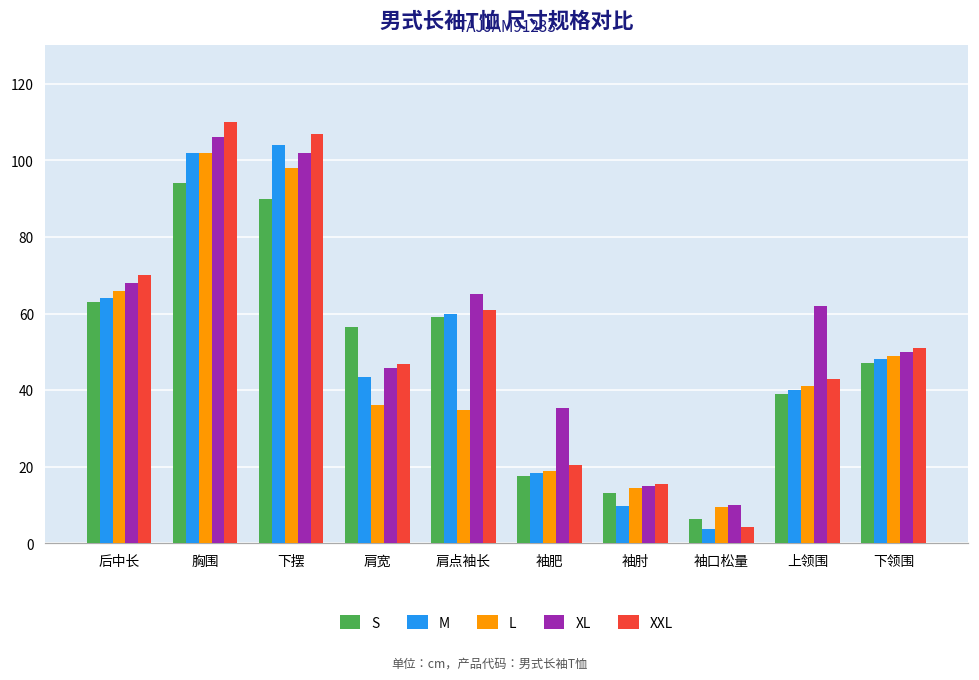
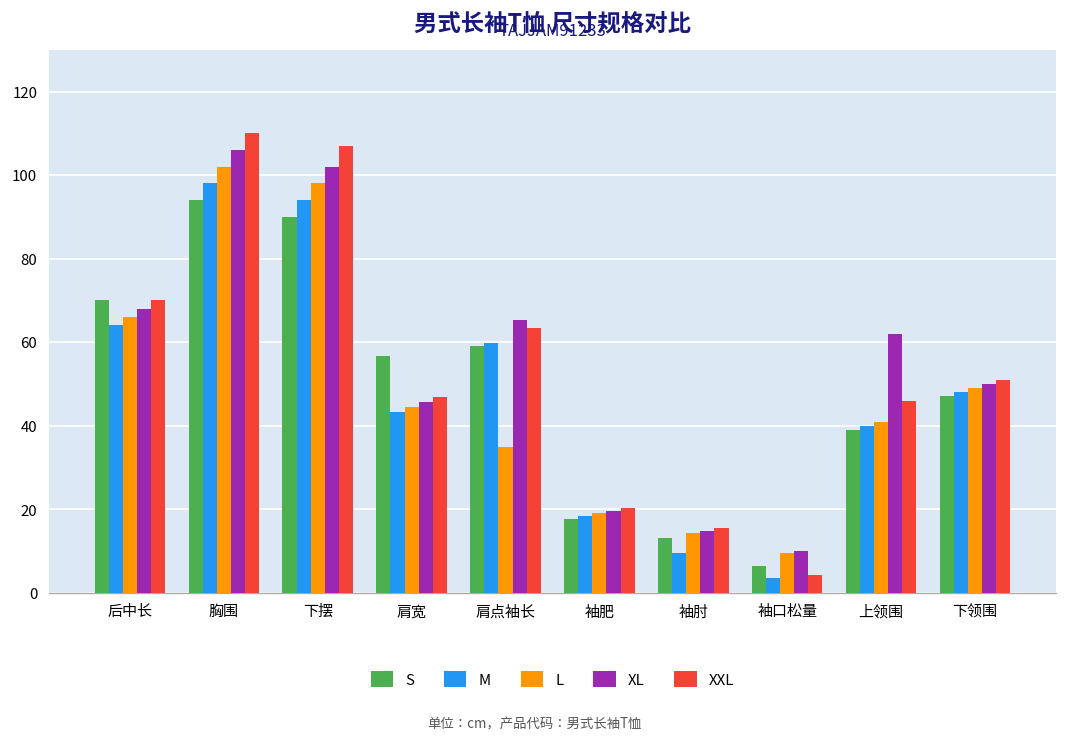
  {
    "S": {
-     "后中长": 63,
+     "后中长": 70,
      "胸围": 94,
      "下摆": 90,
      "肩宽": 57,
      "肩点袖长": 59,
      "袖肥": 18,
      "袖肘": 13,
      "袖口松量": 6,
      "上领围": 39,
      "下领围": 47
    },
    "M": {
      "后中长": 64,
-     "胸围": 102,
-     "下摆": 104,
+     "胸围": 98,
+     "下摆": 94,
      "肩宽": 43,
      "肩点袖长": 60,
      "袖肥": 18,
      "袖肘": 10,
      "袖口松量": 4,
      "上领围": 40,
      "下领围": 48
    },
    "L": {
      "后中长": 66,
      "胸围": 102,
      "下摆": 98,
-     "肩宽": 36,
+     "肩宽": 45,
      "肩点袖长": 35,
      "袖肥": 19,
      "袖肘": 14,
      "袖口松量": 10,
      "上领围": 41,
      "下领围": 49
    },
    "XL": {
      "后中长": 68,
      "胸围": 106,
      "下摆": 102,
      "肩宽": 46,
      "肩点袖长": 65,
-     "袖肥": 35,
+     "袖肥": 20,
      "袖肘": 15,
      "袖口松量": 10,
      "上领围": 62,
      "下领围": 50
    },
    "XXL": {
      "后中长": 70,
      "胸围": 110,
      "下摆": 107,
      "肩宽": 47,
-     "肩点袖长": 61,
+     "肩点袖长": 63,
      "袖肥": 20,
      "袖肘": 16,
      "袖口松量": 4,
-     "上领围": 43,
+     "上领围": 46,
      "下领围": 51
    }
  }
